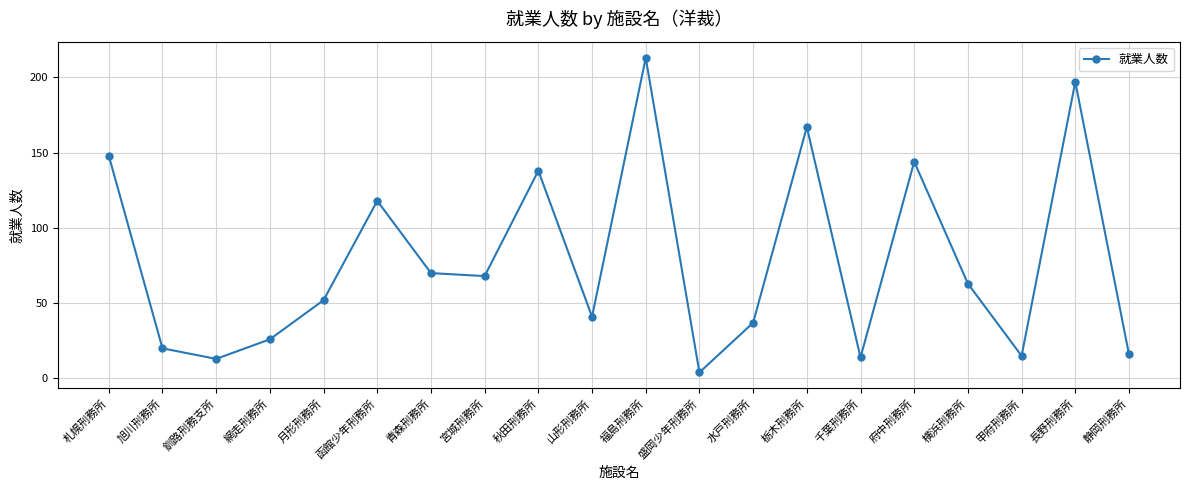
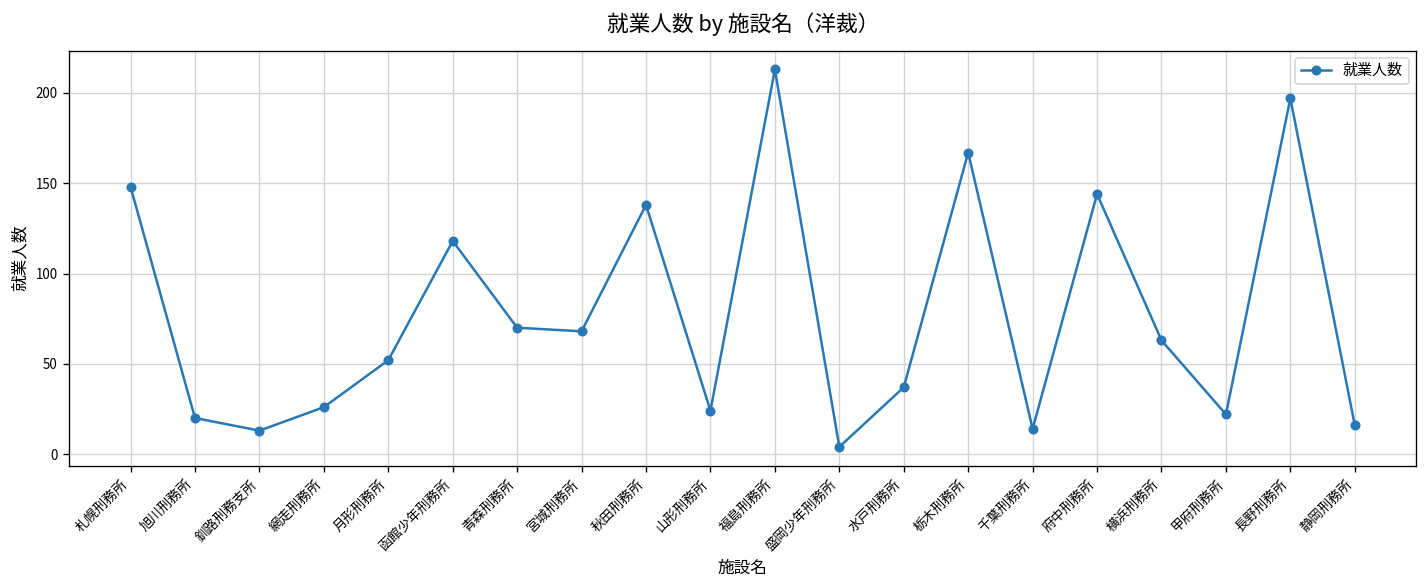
  {
    "札幌刑務所": 148,
    "旭川刑務所": 20,
    "釧路刑務支所": 13,
    "網走刑務所": 26,
    "月形刑務所": 52,
    "函館少年刑務所": 118,
    "青森刑務所": 70,
    "宮城刑務所": 68,
    "秋田刑務所": 138,
-   "山形刑務所": 41,
+   "山形刑務所": 24,
    "福島刑務所": 213,
    "盛岡少年刑務所": 4,
    "水戸刑務所": 37,
    "栃木刑務所": 167,
    "千葉刑務所": 14,
    "府中刑務所": 144,
    "横浜刑務所": 63,
-   "甲府刑務所": 15,
+   "甲府刑務所": 22,
    "長野刑務所": 197,
    "静岡刑務所": 16
  }
